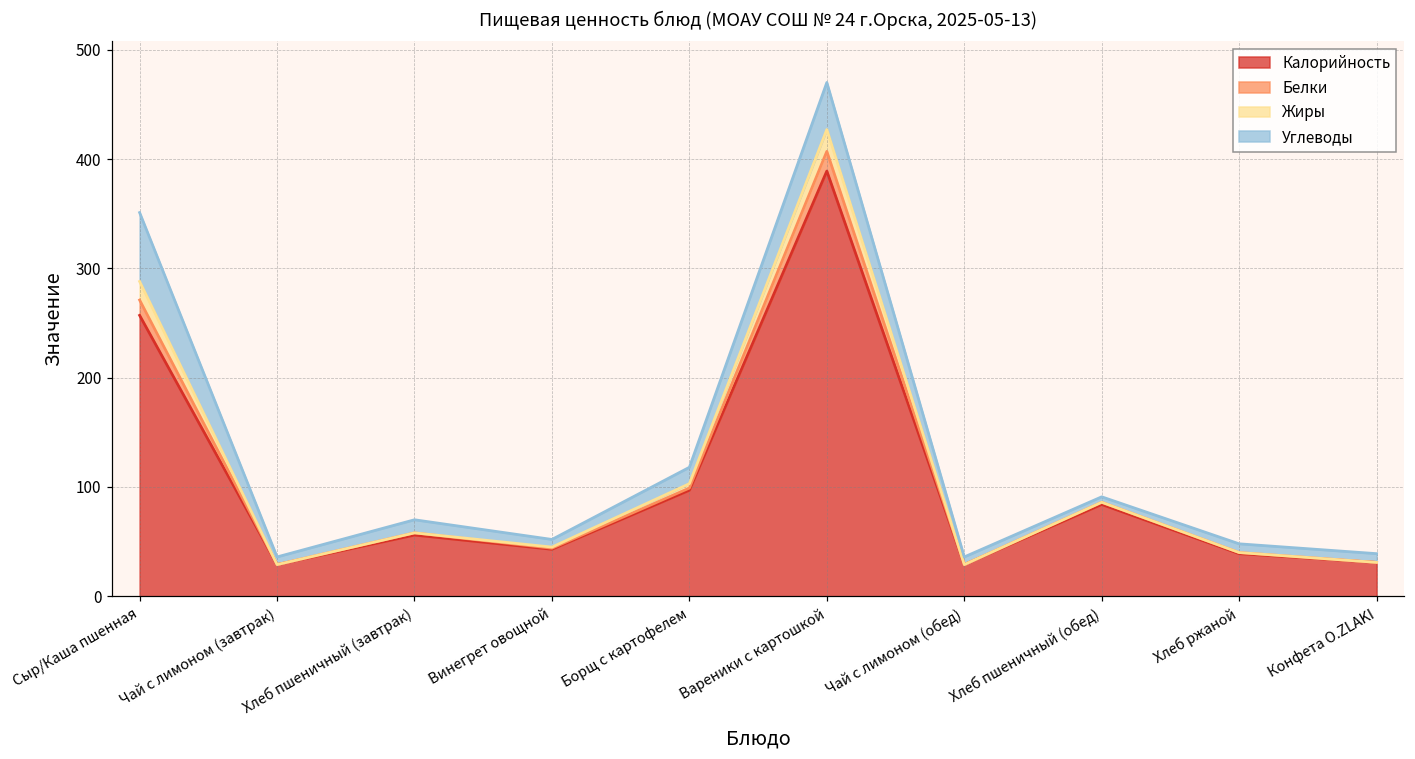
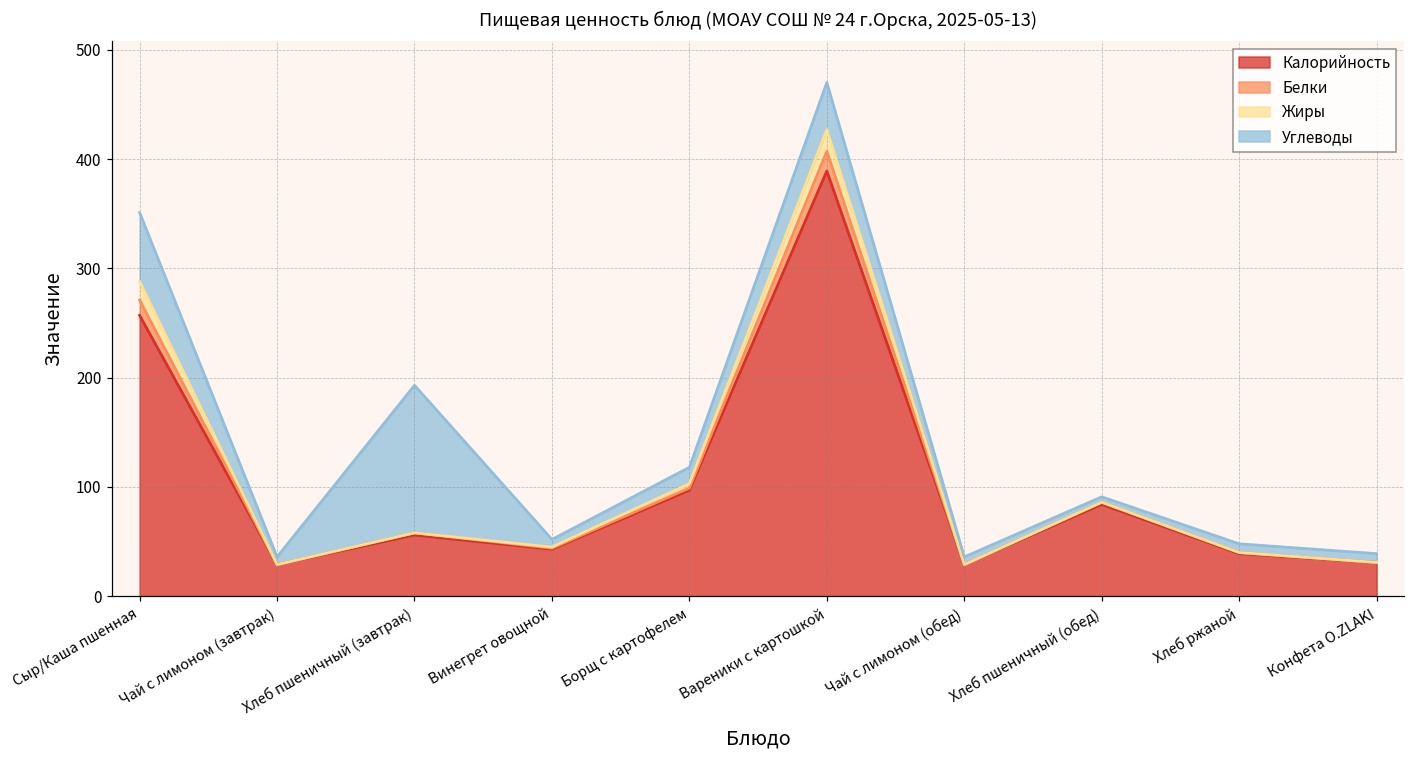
  {
    "Калорийность": {
      "Сыр/Каша пшенная": 260,
      "Вареники с картошкой": 390
    },
    "Белки": {
      "Сыр/Каша пшенная": 10,
      "Вареники с картошкой": 20
    },
    "Жиры": {
      "Сыр/Каша пшенная": 20,
      "Борщ с картофелем": 0,
      "Вареники с картошкой": 20
    },
    "Углеводы": {
      "Сыр/Каша пшенная": 60,
      "Чай с лимоном (завтрак)": 10,
-     "Хлеб пшеничный (завтрак)": 10,
+     "Хлеб пшеничный (завтрак)": 140,
      "Винегрет овощной": 10,
      "Борщ с картофелем": 20,
      "Вареники с картошкой": 40,
      "Чай с лимоном (обед)": 10,
      "Хлеб пшеничный (обед)": 10,
      "Хлеб ржаной": 10,
      "Конфета O.ZLAKI": 10
    }
  }
